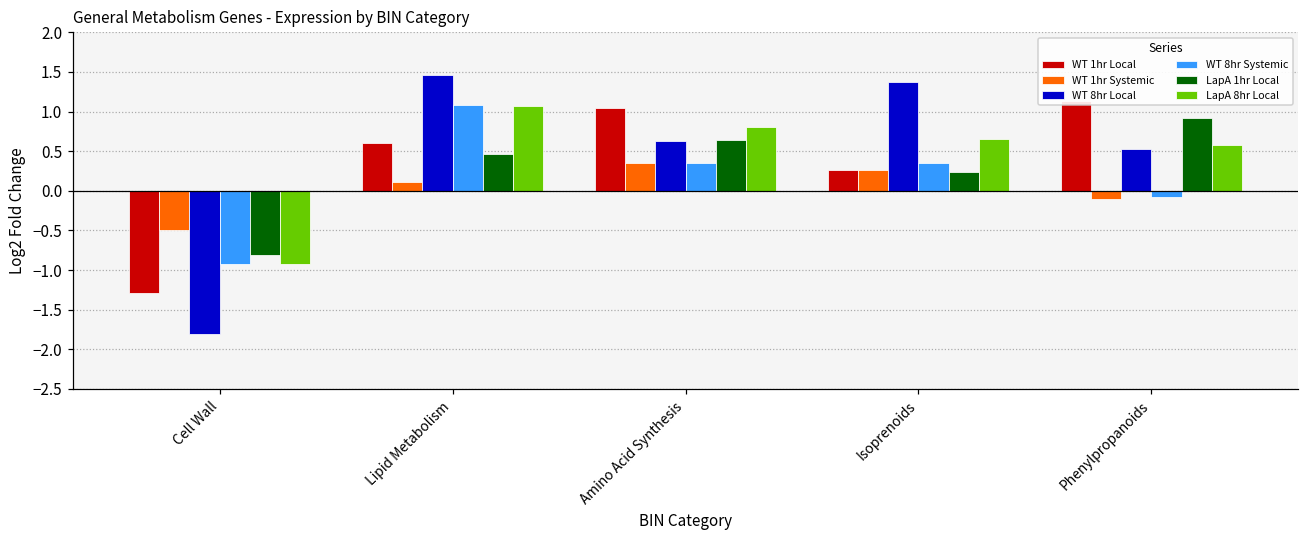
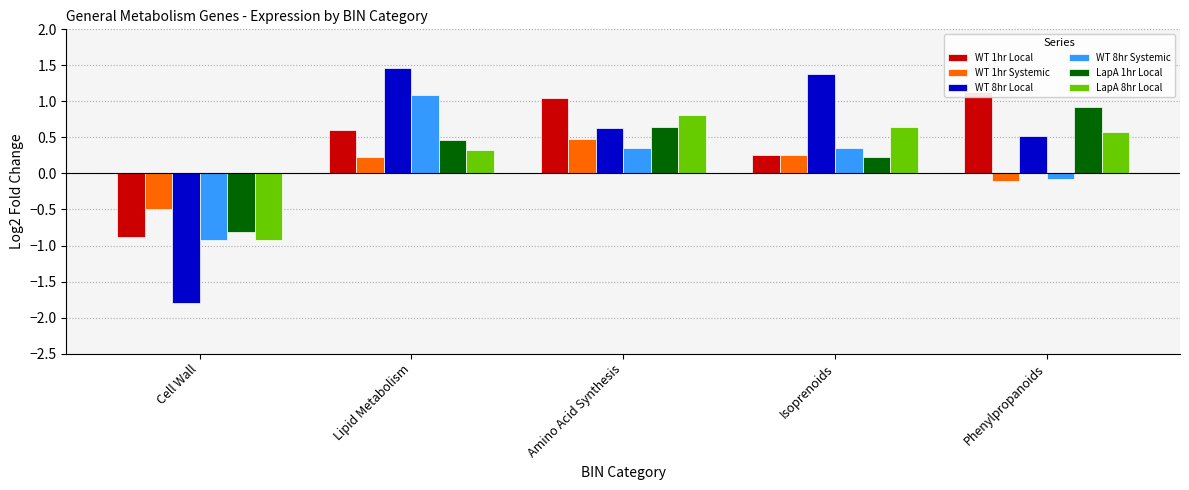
  {
    "WT 1hr Local": {
-     "Cell Wall": -1.3,
+     "Cell Wall": -0.9,
      "Lipid Metabolism": 0.6,
      "Amino Acid Synthesis": 1.0,
      "Isoprenoids": 0.3
    },
    "WT 1hr Systemic": {
      "Cell Wall": -0.5,
-     "Lipid Metabolism": 0.1,
-     "Amino Acid Synthesis": 0.4,
+     "Lipid Metabolism": 0.2,
+     "Amino Acid Synthesis": 0.5,
      "Isoprenoids": 0.3,
      "Phenylpropanoids": -0.1
    },
    "WT 8hr Local": {
      "Cell Wall": -1.8,
      "Lipid Metabolism": 1.5,
      "Amino Acid Synthesis": 0.6,
      "Isoprenoids": 1.4,
      "Phenylpropanoids": 0.5
    },
    "WT 8hr Systemic": {
      "Cell Wall": -0.9,
      "Lipid Metabolism": 1.1,
      "Amino Acid Synthesis": 0.3,
      "Isoprenoids": 0.3,
      "Phenylpropanoids": -0.1
    },
    "LapA 1hr Local": {
      "Cell Wall": -0.8,
      "Lipid Metabolism": 0.5,
      "Amino Acid Synthesis": 0.6,
      "Isoprenoids": 0.2,
      "Phenylpropanoids": 0.9
    },
    "LapA 8hr Local": {
      "Cell Wall": -0.9,
-     "Lipid Metabolism": 1.1,
+     "Lipid Metabolism": 0.3,
      "Amino Acid Synthesis": 0.8,
      "Isoprenoids": 0.6,
      "Phenylpropanoids": 0.6
    }
  }
